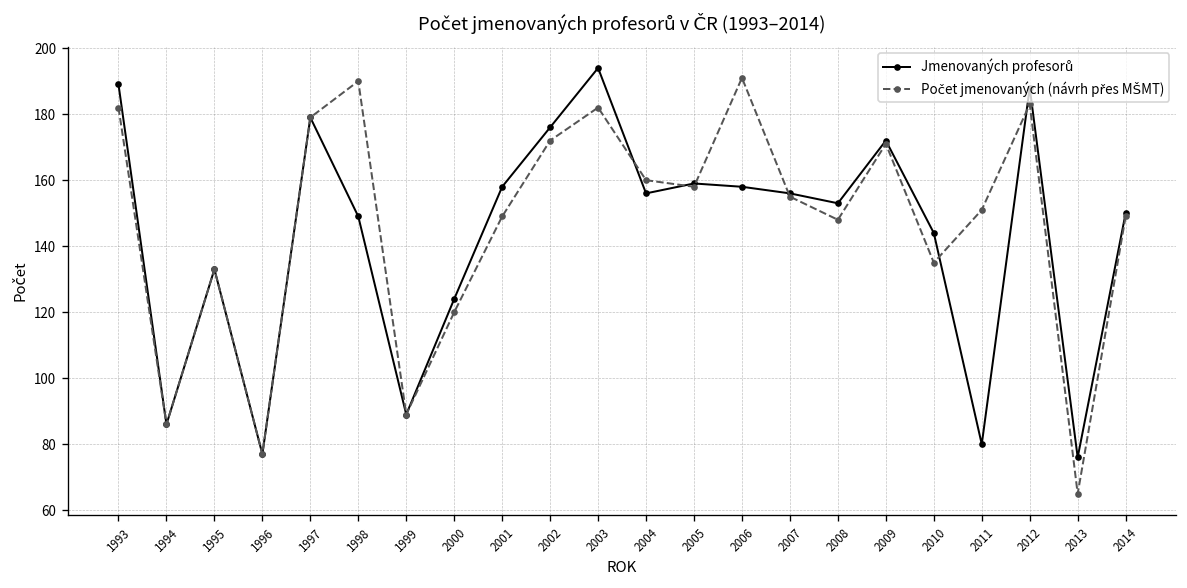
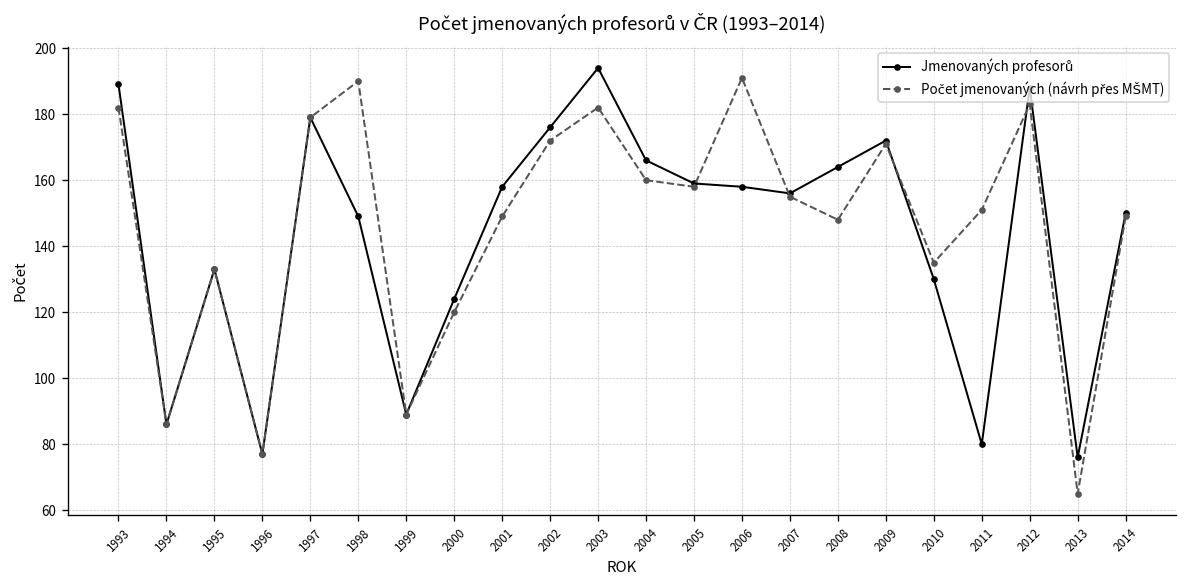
  {
    "Jmenovaných profesorů": {
      "1993": 189,
      "1998": 149,
      "2000": 124,
      "2001": 158,
      "2002": 176,
      "2003": 194,
-     "2004": 156,
+     "2004": 166,
      "2005": 159,
      "2006": 158,
      "2007": 156,
-     "2008": 153,
+     "2008": 164,
      "2009": 172,
-     "2010": 144,
+     "2010": 130,
      "2011": 80,
      "2013": 76,
      "2014": 150
    },
    "Počet jmenovaných (návrh přes MŠMT)": {
      "1993": 182,
      "1998": 190,
      "2000": 120,
      "2001": 149,
      "2002": 172,
      "2003": 182,
      "2004": 160,
      "2005": 158,
      "2006": 191,
      "2007": 155,
      "2008": 148,
      "2009": 171,
      "2010": 135,
      "2011": 151,
      "2012": 183,
      "2013": 65,
      "2014": 149
    }
  }
